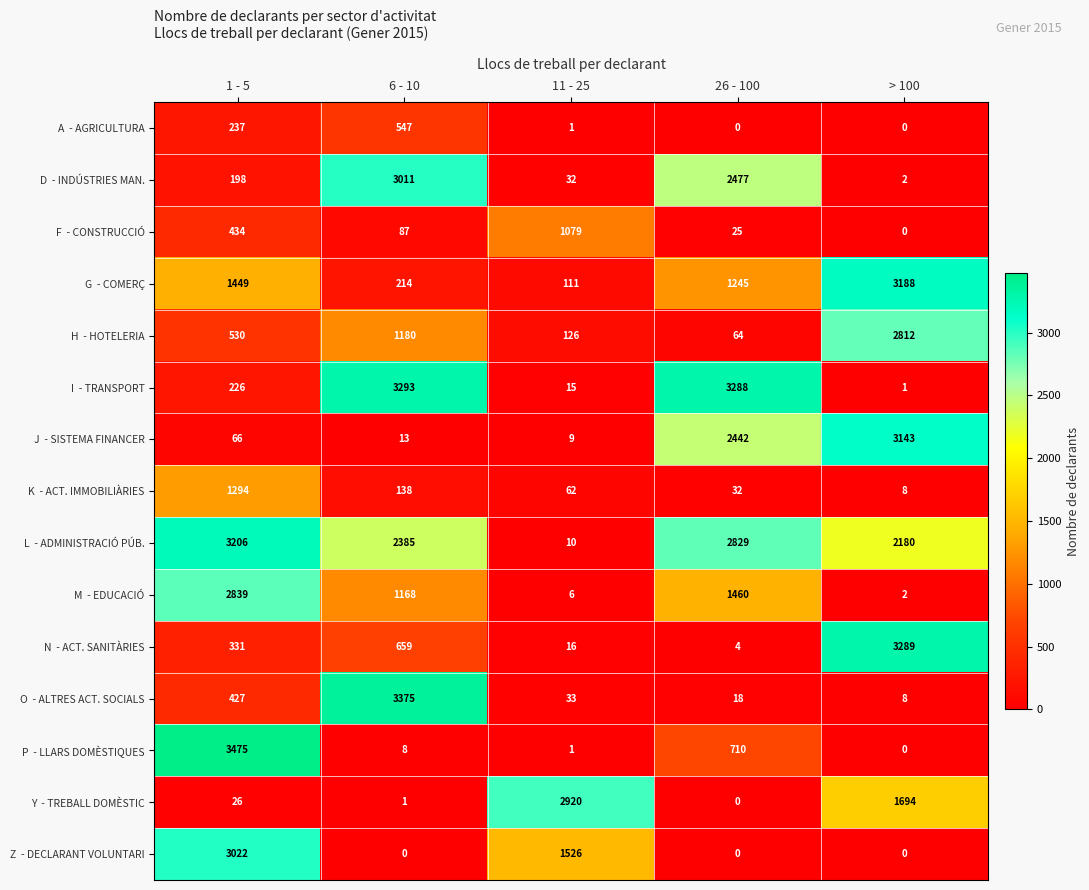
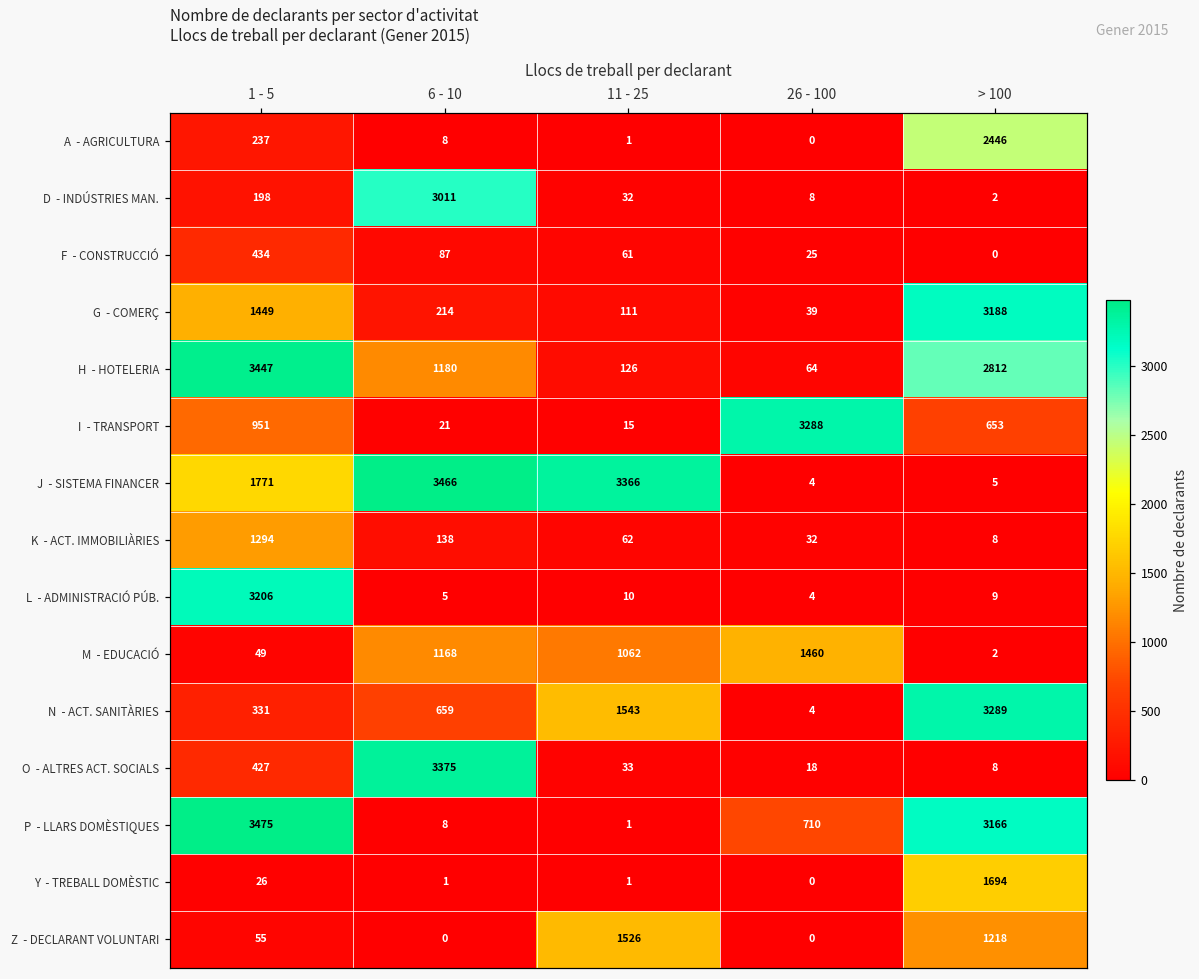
  {
    "A - AGRICULTURA": {
      "1 - 5": 237,
-     "6 - 10": 547,
+     "6 - 10": 8,
      "11 - 25": 1,
      "26 - 100": 0,
-     "> 100": 0
+     "> 100": 2446
    },
    "D - INDÚSTRIES MAN.": {
      "1 - 5": 198,
      "6 - 10": 3011,
      "11 - 25": 32,
-     "26 - 100": 2477,
+     "26 - 100": 8,
      "> 100": 2
    },
    "F - CONSTRUCCIÓ": {
      "1 - 5": 434,
      "6 - 10": 87,
-     "11 - 25": 1079,
+     "11 - 25": 61,
      "26 - 100": 25,
      "> 100": 0
    },
    "G - COMERÇ": {
      "1 - 5": 1449,
      "6 - 10": 214,
      "11 - 25": 111,
-     "26 - 100": 1245,
+     "26 - 100": 39,
      "> 100": 3188
    },
    "H - HOTELERIA": {
-     "1 - 5": 530,
+     "1 - 5": 3447,
      "6 - 10": 1180,
      "11 - 25": 126,
      "26 - 100": 64,
      "> 100": 2812
    },
    "I - TRANSPORT": {
-     "1 - 5": 226,
-     "6 - 10": 3293,
+     "1 - 5": 951,
+     "6 - 10": 21,
      "11 - 25": 15,
      "26 - 100": 3288,
-     "> 100": 1
+     "> 100": 653
    },
    "J - SISTEMA FINANCER": {
-     "1 - 5": 66,
-     "6 - 10": 13,
-     "11 - 25": 9,
-     "26 - 100": 2442,
-     "> 100": 3143
+     "1 - 5": 1771,
+     "6 - 10": 3466,
+     "11 - 25": 3366,
+     "26 - 100": 4,
+     "> 100": 5
    },
    "K - ACT. IMMOBILIÀRIES": {
      "1 - 5": 1294,
      "6 - 10": 138,
      "11 - 25": 62,
      "26 - 100": 32,
      "> 100": 8
    },
    "L - ADMINISTRACIÓ PÚB.": {
      "1 - 5": 3206,
-     "6 - 10": 2385,
+     "6 - 10": 5,
      "11 - 25": 10,
-     "26 - 100": 2829,
-     "> 100": 2180
+     "26 - 100": 4,
+     "> 100": 9
    },
    "M - EDUCACIÓ": {
-     "1 - 5": 2839,
+     "1 - 5": 49,
      "6 - 10": 1168,
-     "11 - 25": 6,
+     "11 - 25": 1062,
      "26 - 100": 1460,
      "> 100": 2
    },
    "N - ACT. SANITÀRIES": {
      "1 - 5": 331,
      "6 - 10": 659,
-     "11 - 25": 16,
+     "11 - 25": 1543,
      "26 - 100": 4,
      "> 100": 3289
    },
    "O - ALTRES ACT. SOCIALS": {
      "1 - 5": 427,
      "6 - 10": 3375,
      "11 - 25": 33,
      "26 - 100": 18,
      "> 100": 8
    },
    "P - LLARS DOMÈSTIQUES": {
      "1 - 5": 3475,
      "6 - 10": 8,
      "11 - 25": 1,
      "26 - 100": 710,
-     "> 100": 0
+     "> 100": 3166
    },
    "Y - TREBALL DOMÈSTIC": {
      "1 - 5": 26,
      "6 - 10": 1,
-     "11 - 25": 2920,
+     "11 - 25": 1,
      "26 - 100": 0,
      "> 100": 1694
    },
    "Z - DECLARANT VOLUNTARI": {
-     "1 - 5": 3022,
+     "1 - 5": 55,
      "6 - 10": 0,
      "11 - 25": 1526,
      "26 - 100": 0,
-     "> 100": 0
+     "> 100": 1218
    }
  }
